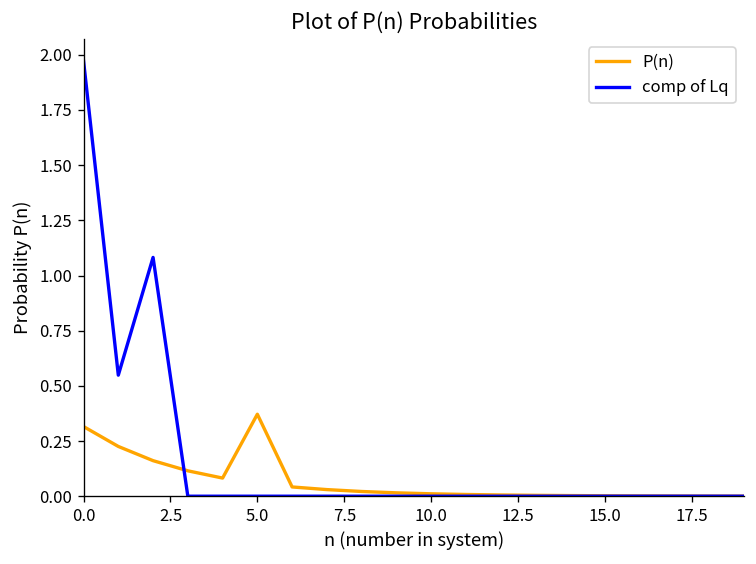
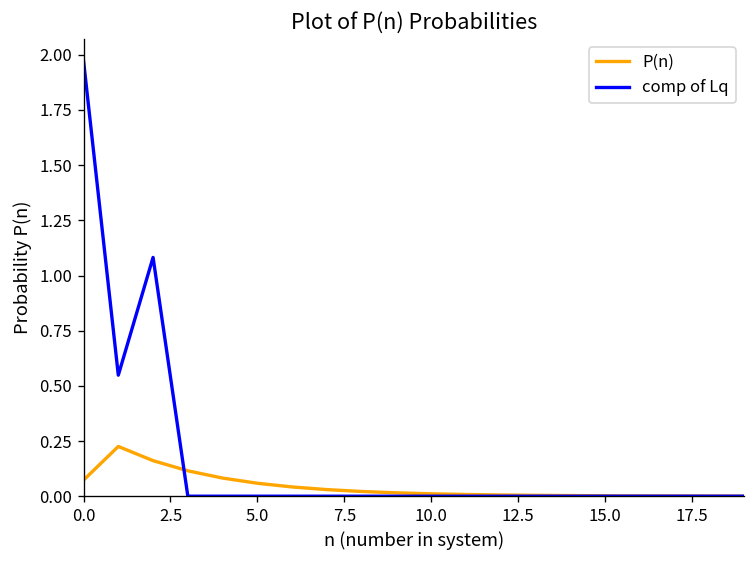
  {
    "P(n)": {
-     "0.0": 0.32,
-     "5.0": 0.37
+     "0.0": 0.07,
+     "5.0": 0.06
    },
    "comp of Lq": {
      "0.0": 1.97,
      "5.0": 0.00
    }
  }
